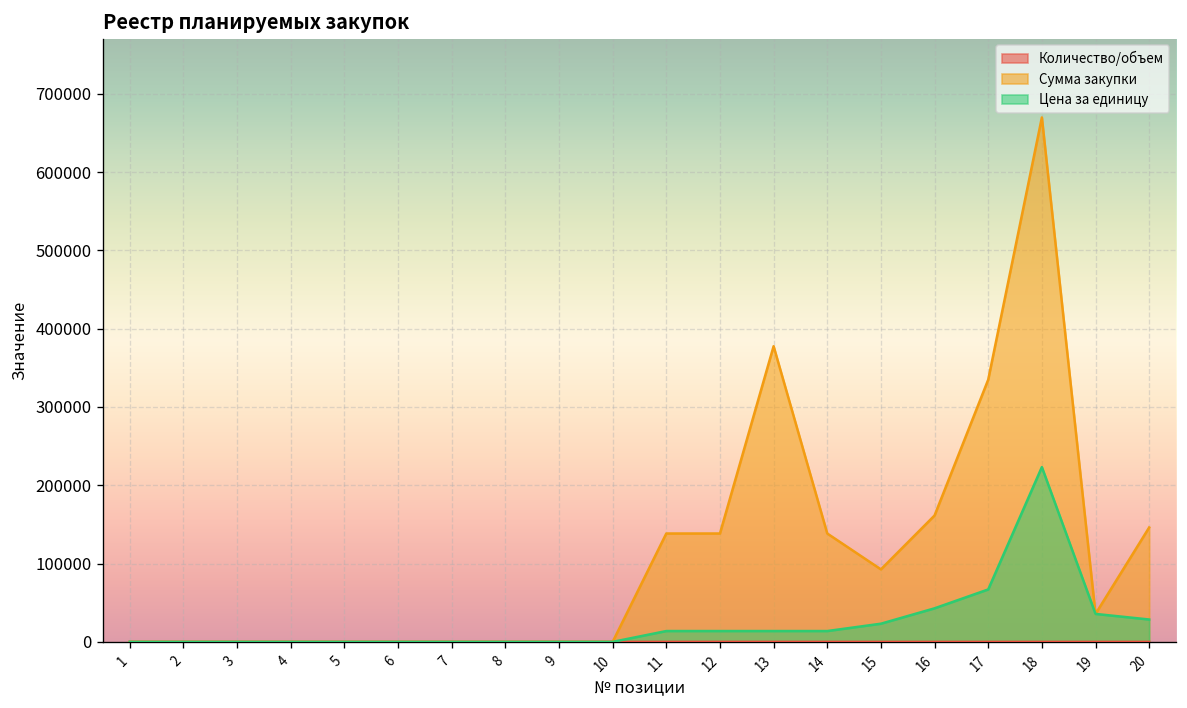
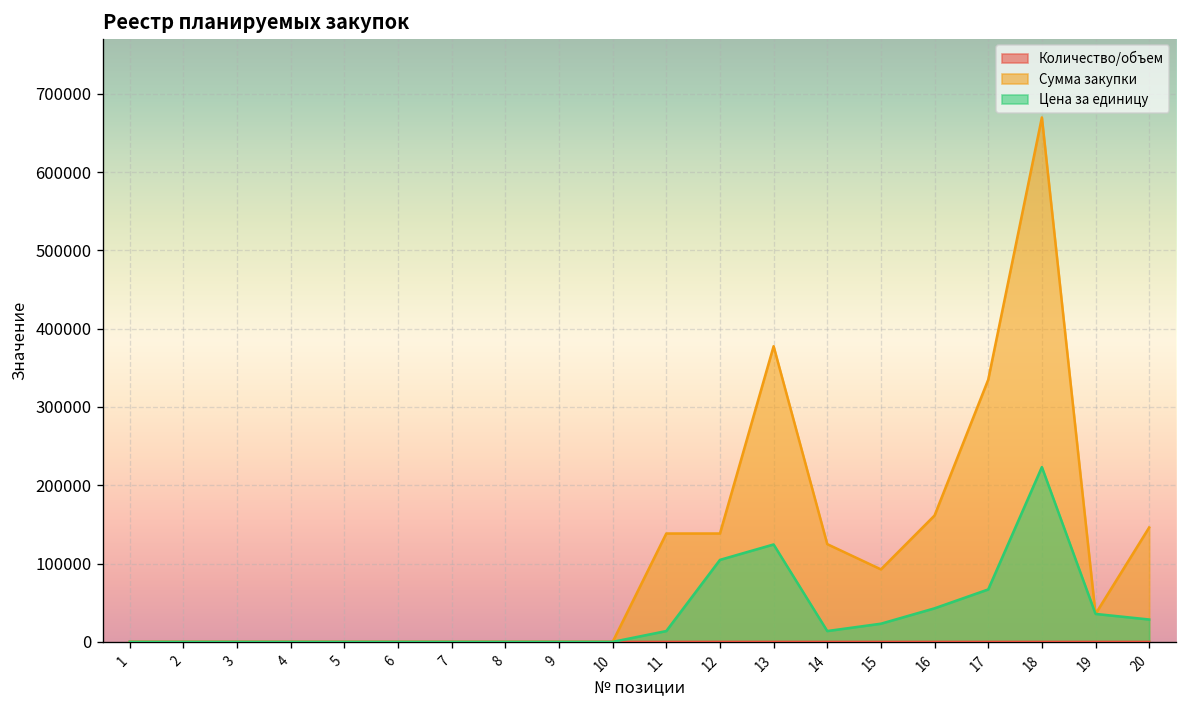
  {
    "Количество/объем": {
      "11": 0,
      "12": 0,
      "13": 0,
      "14": 0,
      "15": 0,
      "16": 0,
      "17": 0,
      "18": 0,
      "19": 0,
      "20": 0
    },
    "Сумма закупки": {
      "11": 140000,
      "12": 140000,
      "13": 380000,
-     "14": 140000,
+     "14": 120000,
      "15": 90000,
      "16": 160000,
      "17": 330000,
      "18": 670000,
      "20": 150000
    },
    "Цена за единицу": {
      "11": 10000,
-     "12": 10000,
-     "13": 10000,
+     "12": 100000,
+     "13": 120000,
      "14": 10000,
      "15": 20000,
      "16": 40000,
      "17": 70000,
      "18": 220000,
      "20": 30000
    }
  }
